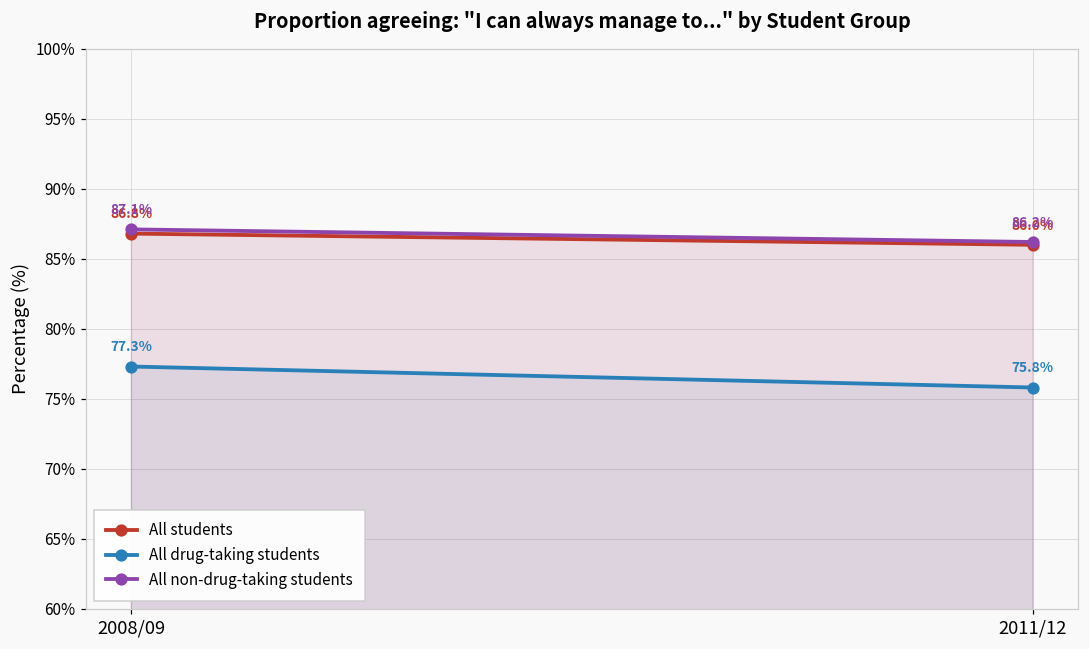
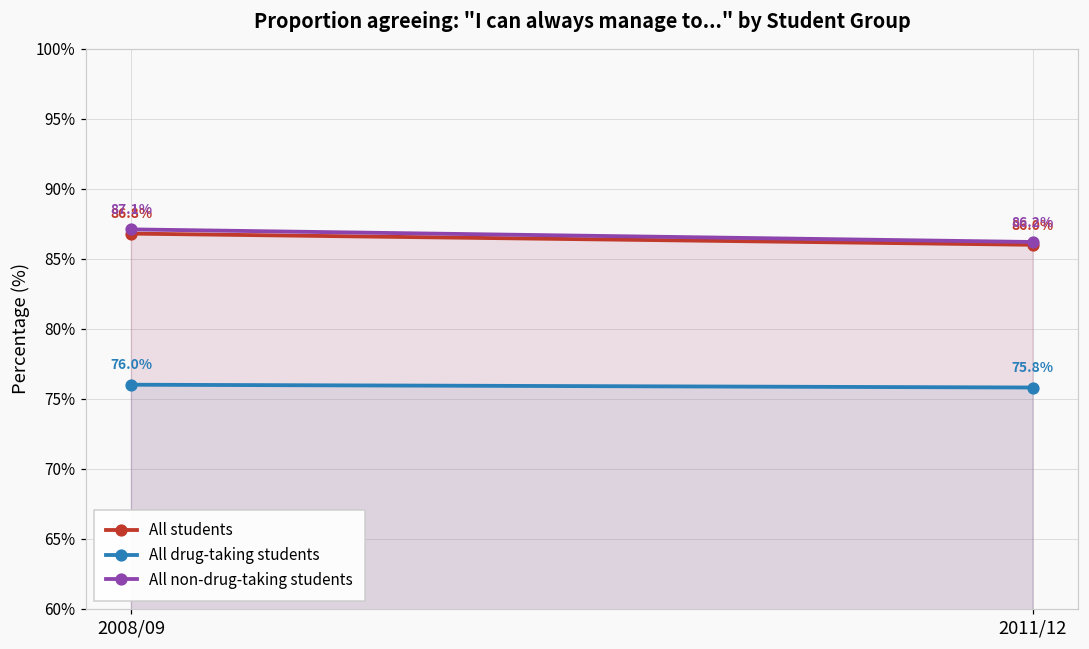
  {
    "All drug-taking students": {
-     "2008/09": "77.3%",
+     "2008/09": "76.0%",
      "2011/12": "75.8%"
    }
  }
